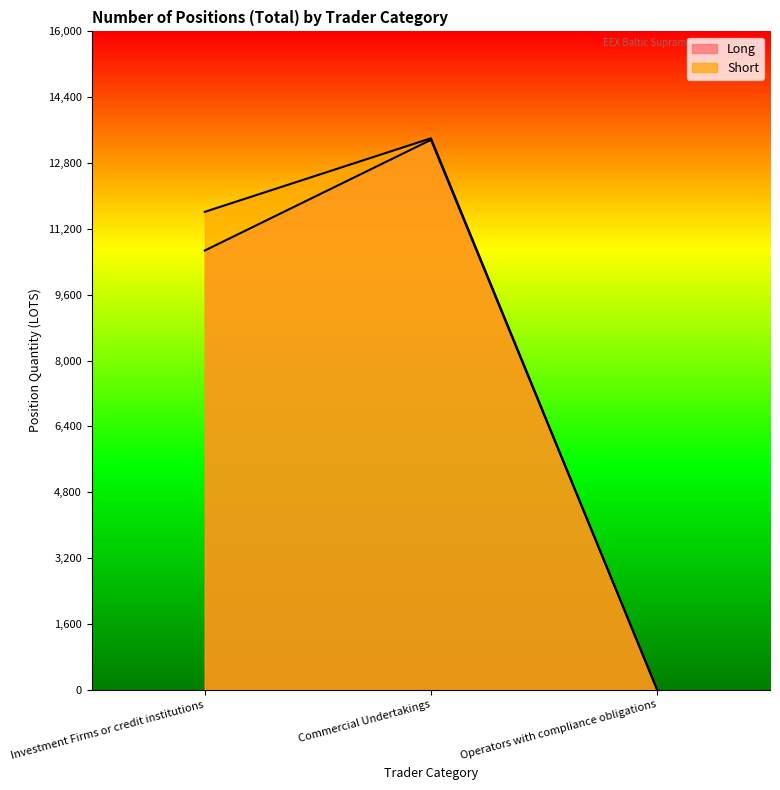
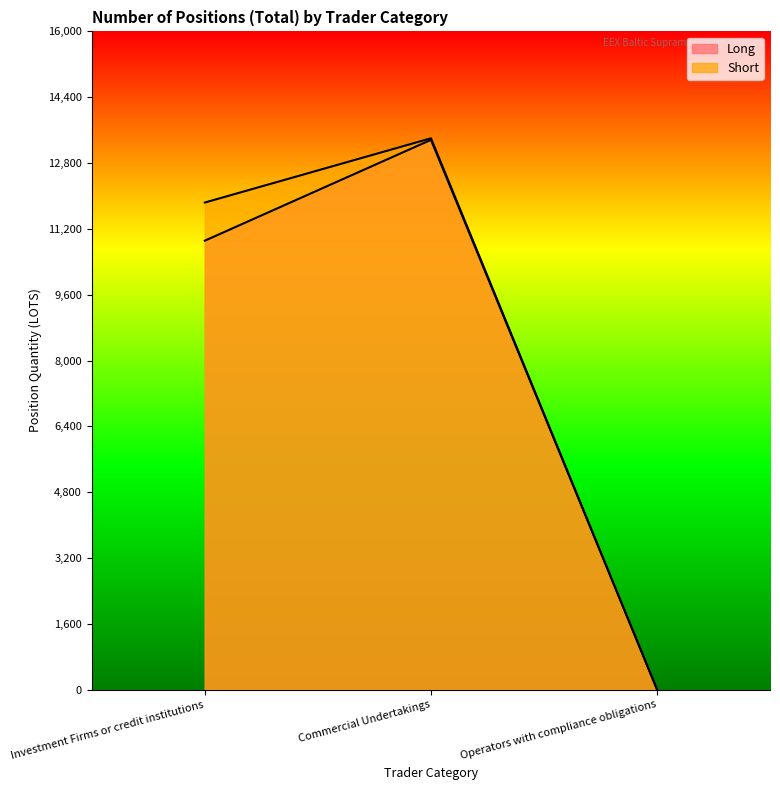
  {
    "Long": {
-     "Investment Firms or credit institutions": "10,700"
+     "Investment Firms or credit institutions": "10,900"
    },
    "Short": {
-     "Investment Firms or credit institutions": "11,600"
+     "Investment Firms or credit institutions": "11,800"
    }
  }
